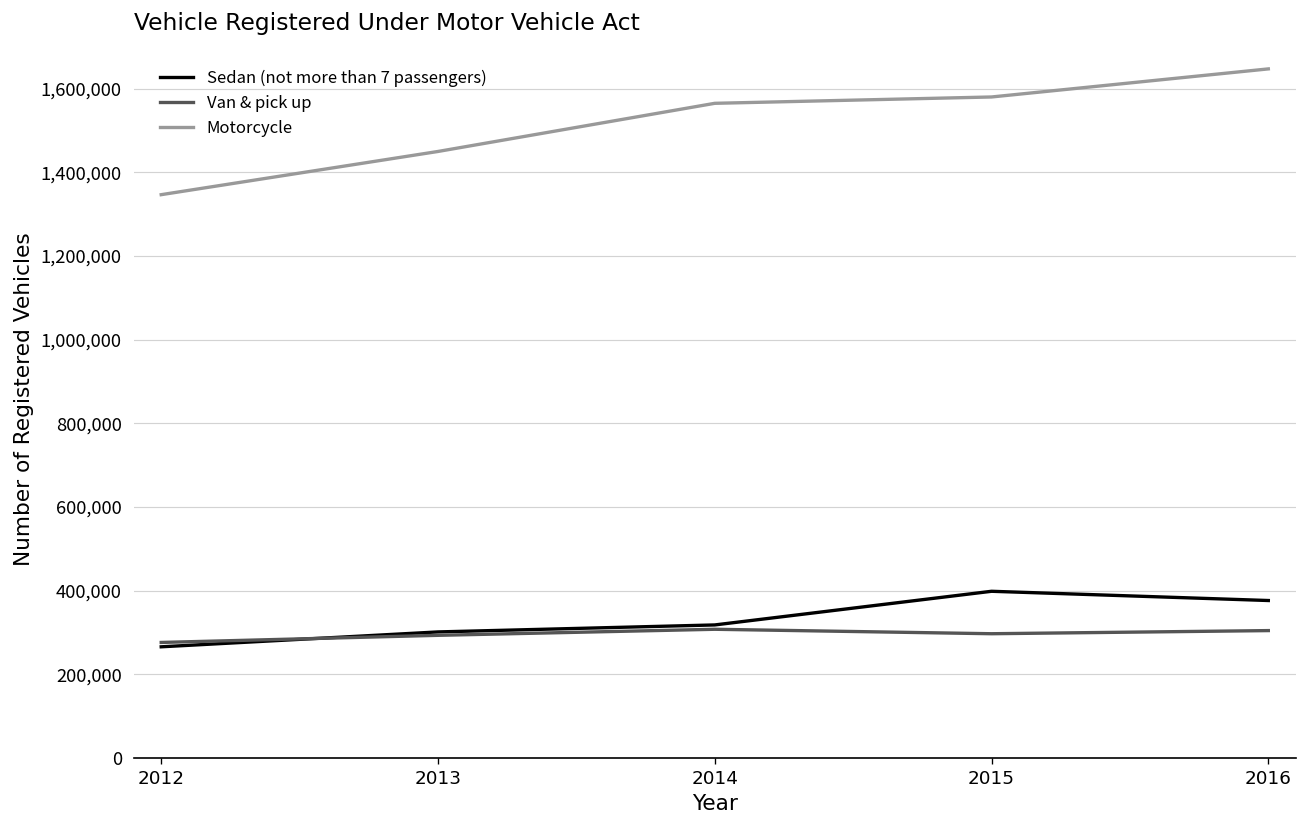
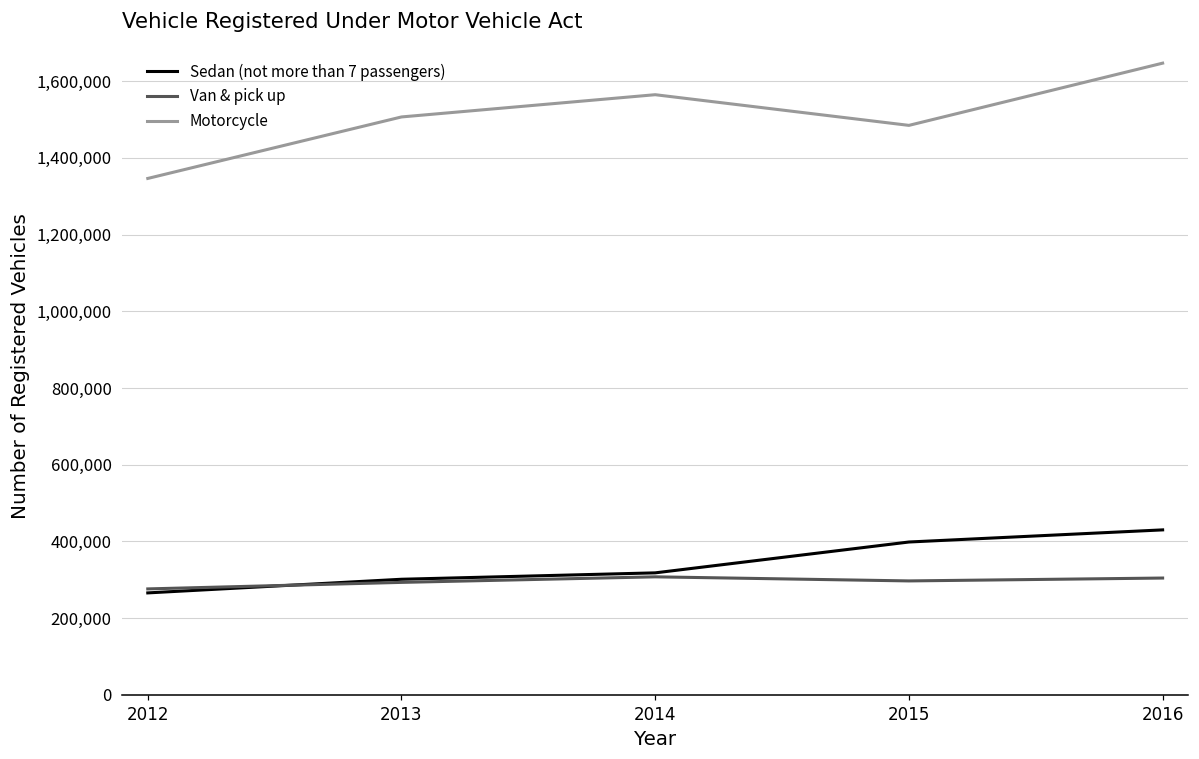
  {
    "Sedan (not more than 7 passengers)": {
      "2012": "270,000",
      "2013": "300,000",
      "2014": "320,000",
      "2015": "400,000",
-     "2016": "380,000"
+     "2016": "430,000"
    },
    "Van & pick up": {
      "2012": "280,000",
      "2013": "290,000",
      "2014": "310,000",
      "2015": "300,000",
      "2016": "300,000"
    },
    "Motorcycle": {
      "2012": "1,350,000",
-     "2013": "1,450,000",
+     "2013": "1,510,000",
      "2014": "1,560,000",
-     "2015": "1,580,000",
+     "2015": "1,480,000",
      "2016": "1,650,000"
    }
  }
